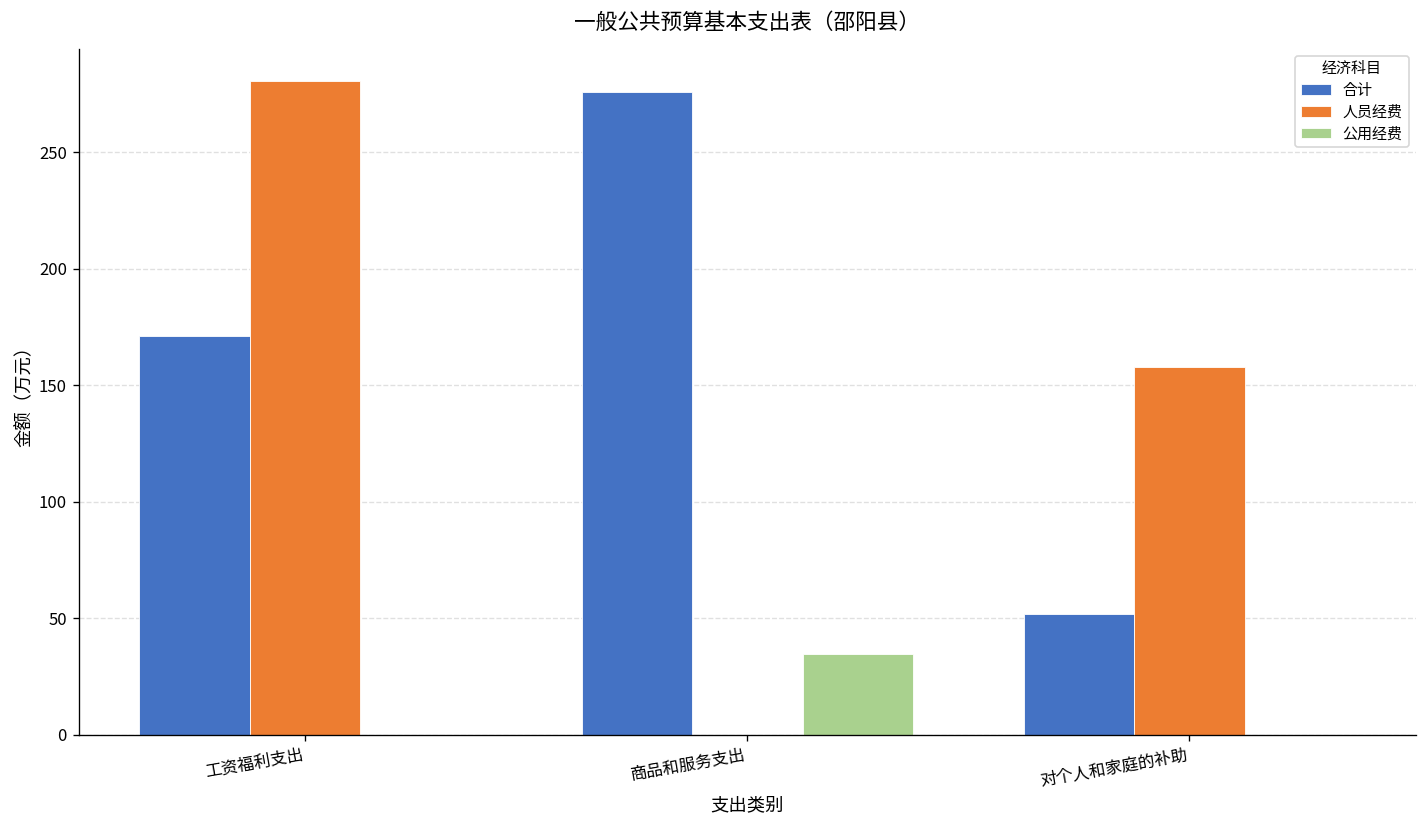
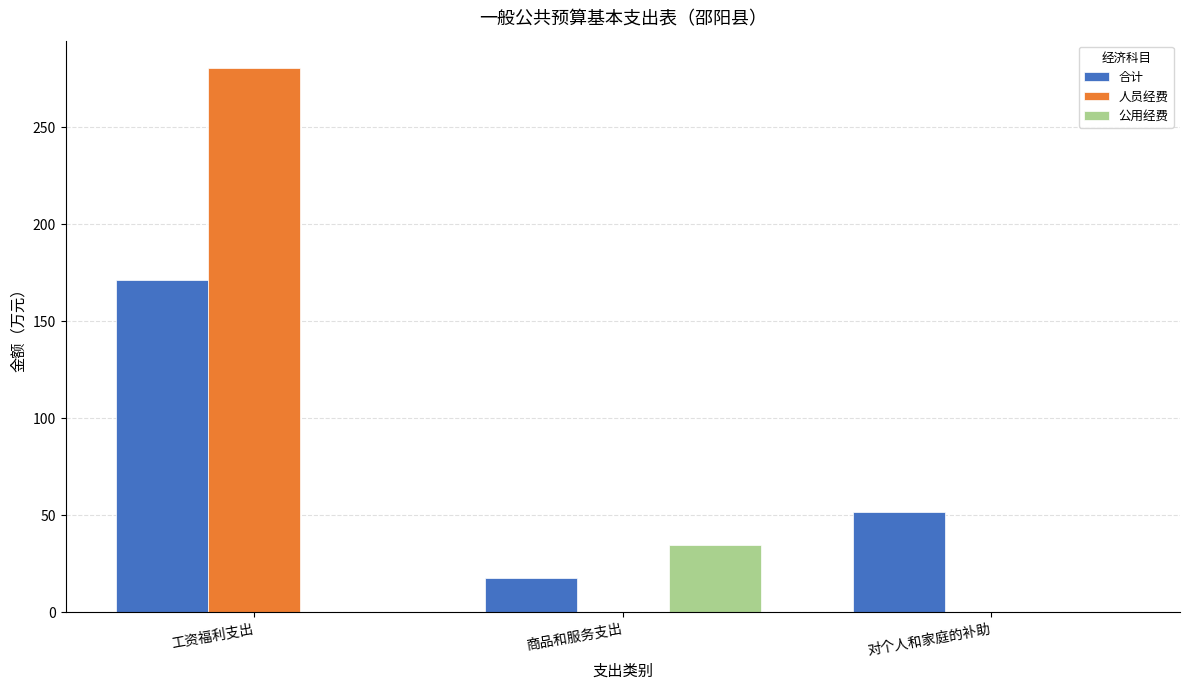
  {
    "合计": {
      "工资福利支出": 171,
-     "商品和服务支出": 276,
+     "商品和服务支出": 18,
      "对个人和家庭的补助": 52
    },
    "人员经费": {
      "工资福利支出": 280,
      "商品和服务支出": 0,
-     "对个人和家庭的补助": 158
+     "对个人和家庭的补助": 0
    },
    "公用经费": {
      "工资福利支出": 0,
      "商品和服务支出": 35,
      "对个人和家庭的补助": 0
    }
  }
